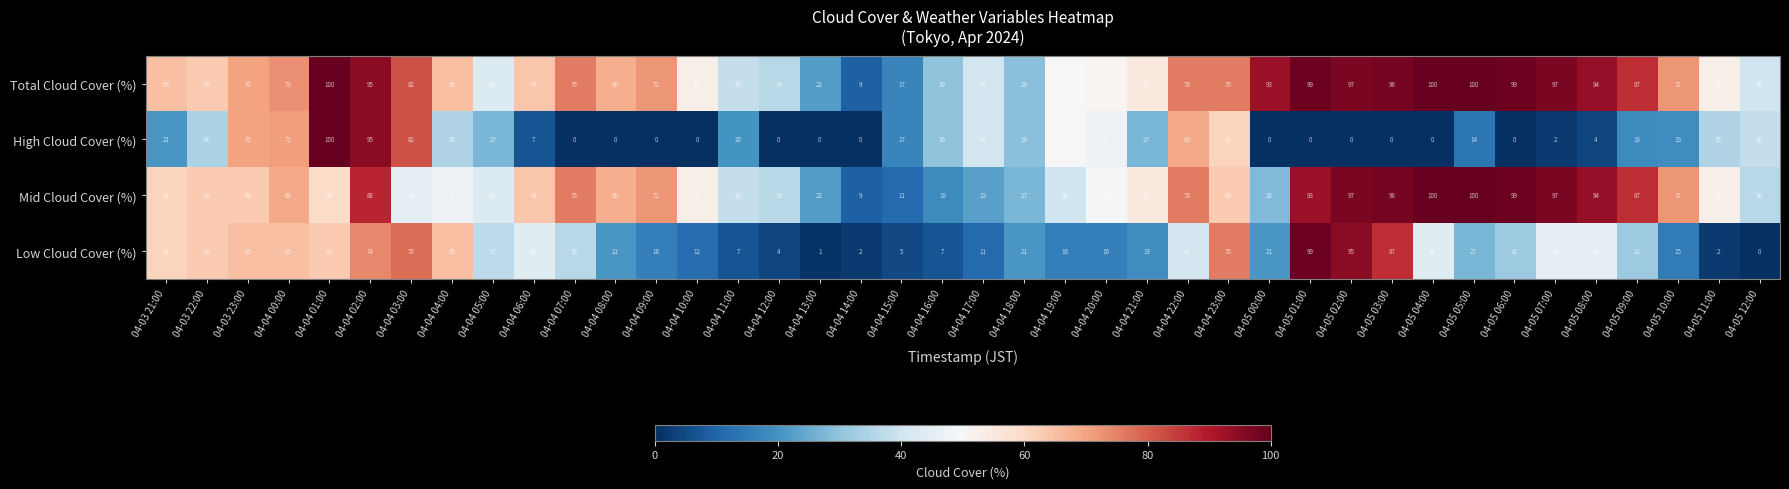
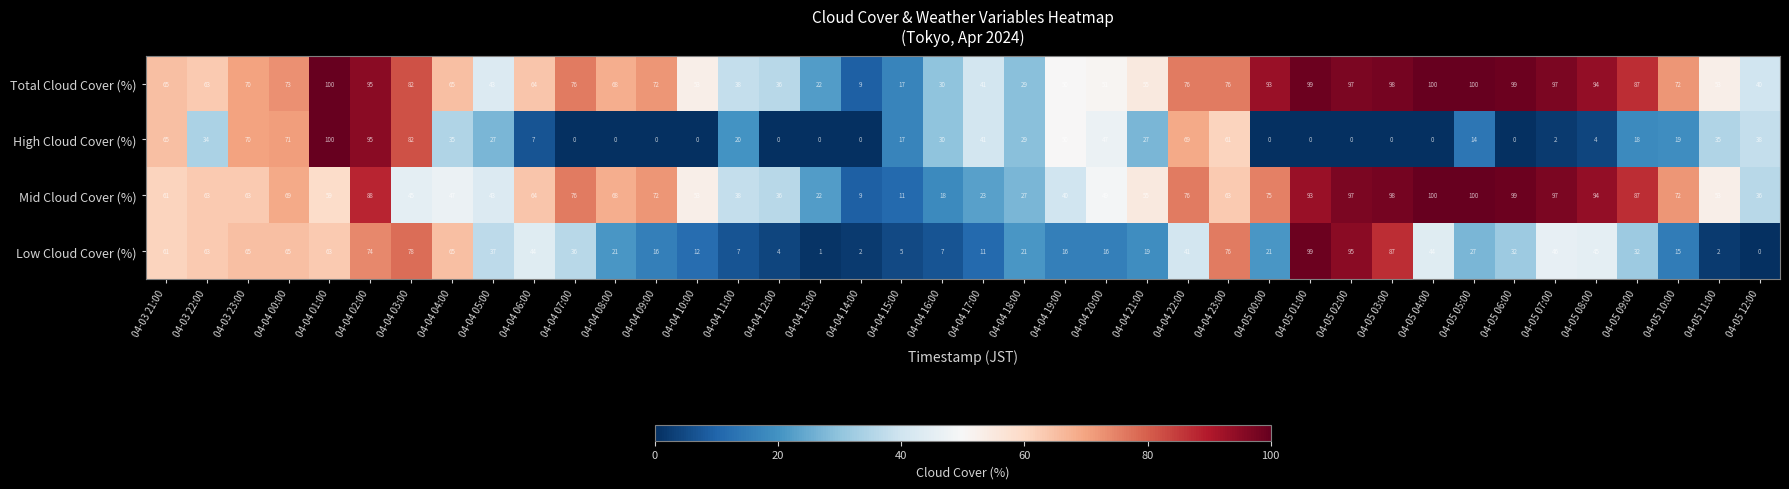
  {
    "Total Cloud Cover (%)": {
      "04-03 21:00": 65,
      "04-03 22:00": 63,
      "04-03 23:00": 70,
      "04-04 00:00": 73,
      "04-04 01:00": 100,
      "04-04 02:00": 95,
      "04-04 03:00": 82,
      "04-04 04:00": 65,
      "04-04 06:00": 64,
      "04-04 07:00": 76,
      "04-04 08:00": 68,
      "04-04 09:00": 72,
      "04-04 13:00": 22,
      "04-04 14:00": 9,
      "04-04 15:00": 17,
      "04-04 16:00": 30,
      "04-04 18:00": 29,
      "04-04 22:00": 76,
      "04-04 23:00": 76,
      "04-05 00:00": 93,
      "04-05 01:00": 99,
      "04-05 02:00": 97,
      "04-05 03:00": 98,
      "04-05 04:00": 100,
      "04-05 05:00": 100,
      "04-05 06:00": 99,
      "04-05 07:00": 97,
      "04-05 08:00": 94,
      "04-05 09:00": 87,
      "04-05 10:00": 72
    },
    "High Cloud Cover (%)": {
-     "04-03 21:00": 21,
+     "04-03 21:00": 65,
      "04-03 22:00": 34,
      "04-03 23:00": 70,
      "04-04 00:00": 71,
      "04-04 01:00": 100,
      "04-04 02:00": 95,
      "04-04 03:00": 82,
      "04-04 04:00": 35,
      "04-04 05:00": 27,
      "04-04 06:00": 7,
      "04-04 07:00": 0,
      "04-04 08:00": 0,
      "04-04 09:00": 0,
      "04-04 10:00": 0,
      "04-04 11:00": 20,
      "04-04 12:00": 0,
      "04-04 13:00": 0,
      "04-04 14:00": 0,
      "04-04 15:00": 17,
      "04-04 16:00": 30,
      "04-04 18:00": 29,
      "04-04 21:00": 27,
      "04-04 22:00": 69,
      "04-05 00:00": 0,
      "04-05 01:00": 0,
      "04-05 02:00": 0,
      "04-05 03:00": 0,
      "04-05 04:00": 0,
      "04-05 05:00": 14,
      "04-05 06:00": 0,
      "04-05 07:00": 2,
      "04-05 08:00": 4,
      "04-05 09:00": 18,
      "04-05 10:00": 19,
      "04-05 11:00": 35
    },
    "Mid Cloud Cover (%)": {
      "04-03 22:00": 63,
      "04-03 23:00": 63,
      "04-04 00:00": 69,
      "04-04 02:00": 88,
      "04-04 06:00": 64,
      "04-04 07:00": 76,
      "04-04 08:00": 68,
      "04-04 09:00": 72,
      "04-04 13:00": 22,
      "04-04 14:00": 9,
      "04-04 15:00": 11,
      "04-04 16:00": 18,
      "04-04 17:00": 23,
      "04-04 18:00": 27,
      "04-04 22:00": 76,
      "04-04 23:00": 63,
-     "04-05 00:00": 28,
+     "04-05 00:00": 75,
      "04-05 01:00": 93,
      "04-05 02:00": 97,
      "04-05 03:00": 98,
      "04-05 04:00": 100,
      "04-05 05:00": 100,
      "04-05 06:00": 99,
      "04-05 07:00": 97,
      "04-05 08:00": 94,
      "04-05 09:00": 87,
      "04-05 10:00": 72
    },
    "Low Cloud Cover (%)": {
      "04-03 22:00": 63,
      "04-03 23:00": 65,
      "04-04 00:00": 65,
      "04-04 01:00": 63,
      "04-04 02:00": 74,
      "04-04 03:00": 78,
      "04-04 04:00": 65,
      "04-04 08:00": 21,
      "04-04 09:00": 16,
      "04-04 10:00": 12,
      "04-04 11:00": 7,
      "04-04 12:00": 4,
      "04-04 13:00": 1,
      "04-04 14:00": 2,
      "04-04 15:00": 5,
      "04-04 16:00": 7,
      "04-04 17:00": 11,
      "04-04 18:00": 21,
      "04-04 19:00": 16,
      "04-04 20:00": 16,
      "04-04 21:00": 19,
      "04-04 23:00": 76,
      "04-05 00:00": 21,
      "04-05 01:00": 99,
      "04-05 02:00": 95,
      "04-05 03:00": 87,
      "04-05 05:00": 27,
      "04-05 06:00": 32,
      "04-05 09:00": 32,
      "04-05 10:00": 15,
      "04-05 11:00": 2,
      "04-05 12:00": 0
    }
  }
